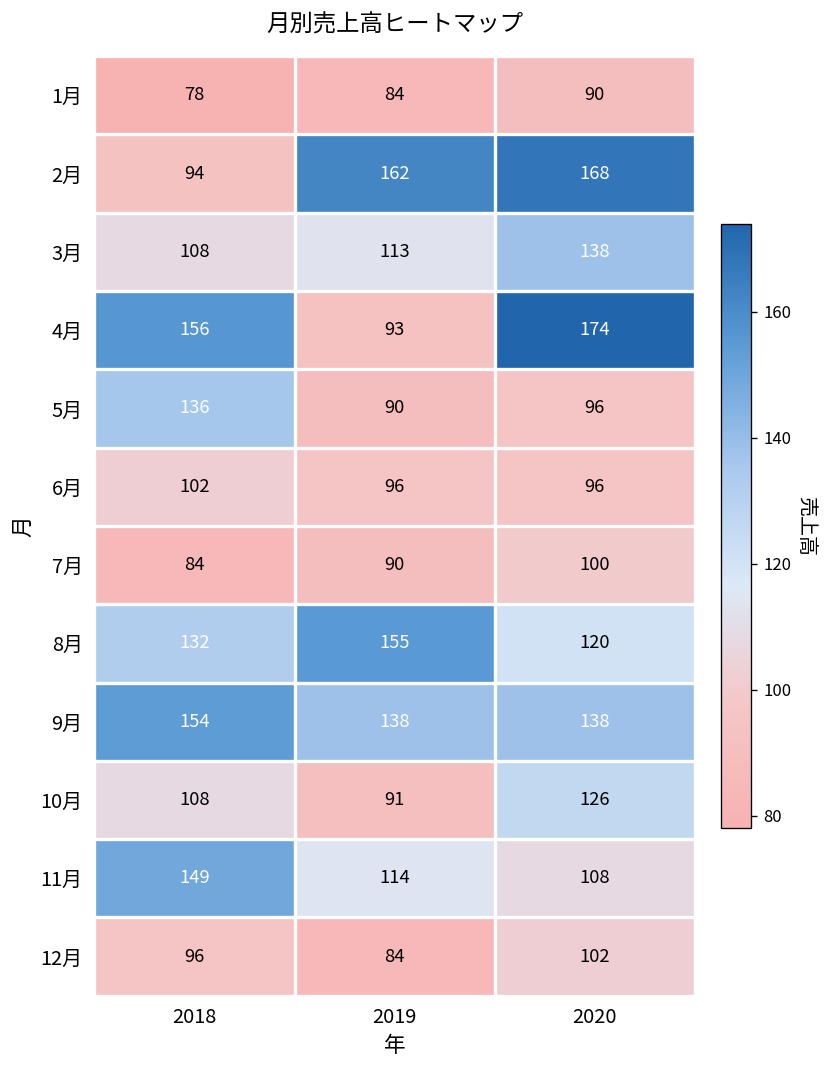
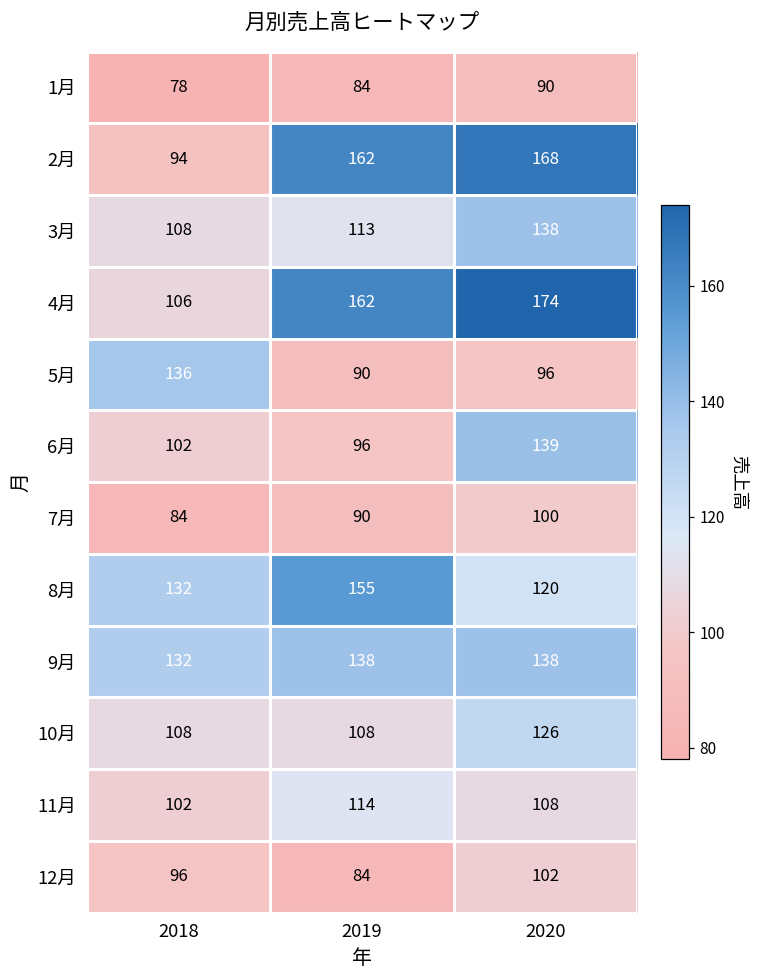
  {
    "1月": {
      "2018": 78,
      "2019": 84,
      "2020": 90
    },
    "2月": {
      "2018": 94,
      "2019": 162,
      "2020": 168
    },
    "3月": {
      "2018": 108,
      "2019": 113,
      "2020": 138
    },
    "4月": {
-     "2018": 156,
-     "2019": 93,
+     "2018": 106,
+     "2019": 162,
      "2020": 174
    },
    "5月": {
      "2018": 136,
      "2019": 90,
      "2020": 96
    },
    "6月": {
      "2018": 102,
      "2019": 96,
-     "2020": 96
+     "2020": 139
    },
    "7月": {
      "2018": 84,
      "2019": 90,
      "2020": 100
    },
    "8月": {
      "2018": 132,
      "2019": 155,
      "2020": 120
    },
    "9月": {
-     "2018": 154,
+     "2018": 132,
      "2019": 138,
      "2020": 138
    },
    "10月": {
      "2018": 108,
-     "2019": 91,
+     "2019": 108,
      "2020": 126
    },
    "11月": {
-     "2018": 149,
+     "2018": 102,
      "2019": 114,
      "2020": 108
    },
    "12月": {
      "2018": 96,
      "2019": 84,
      "2020": 102
    }
  }
